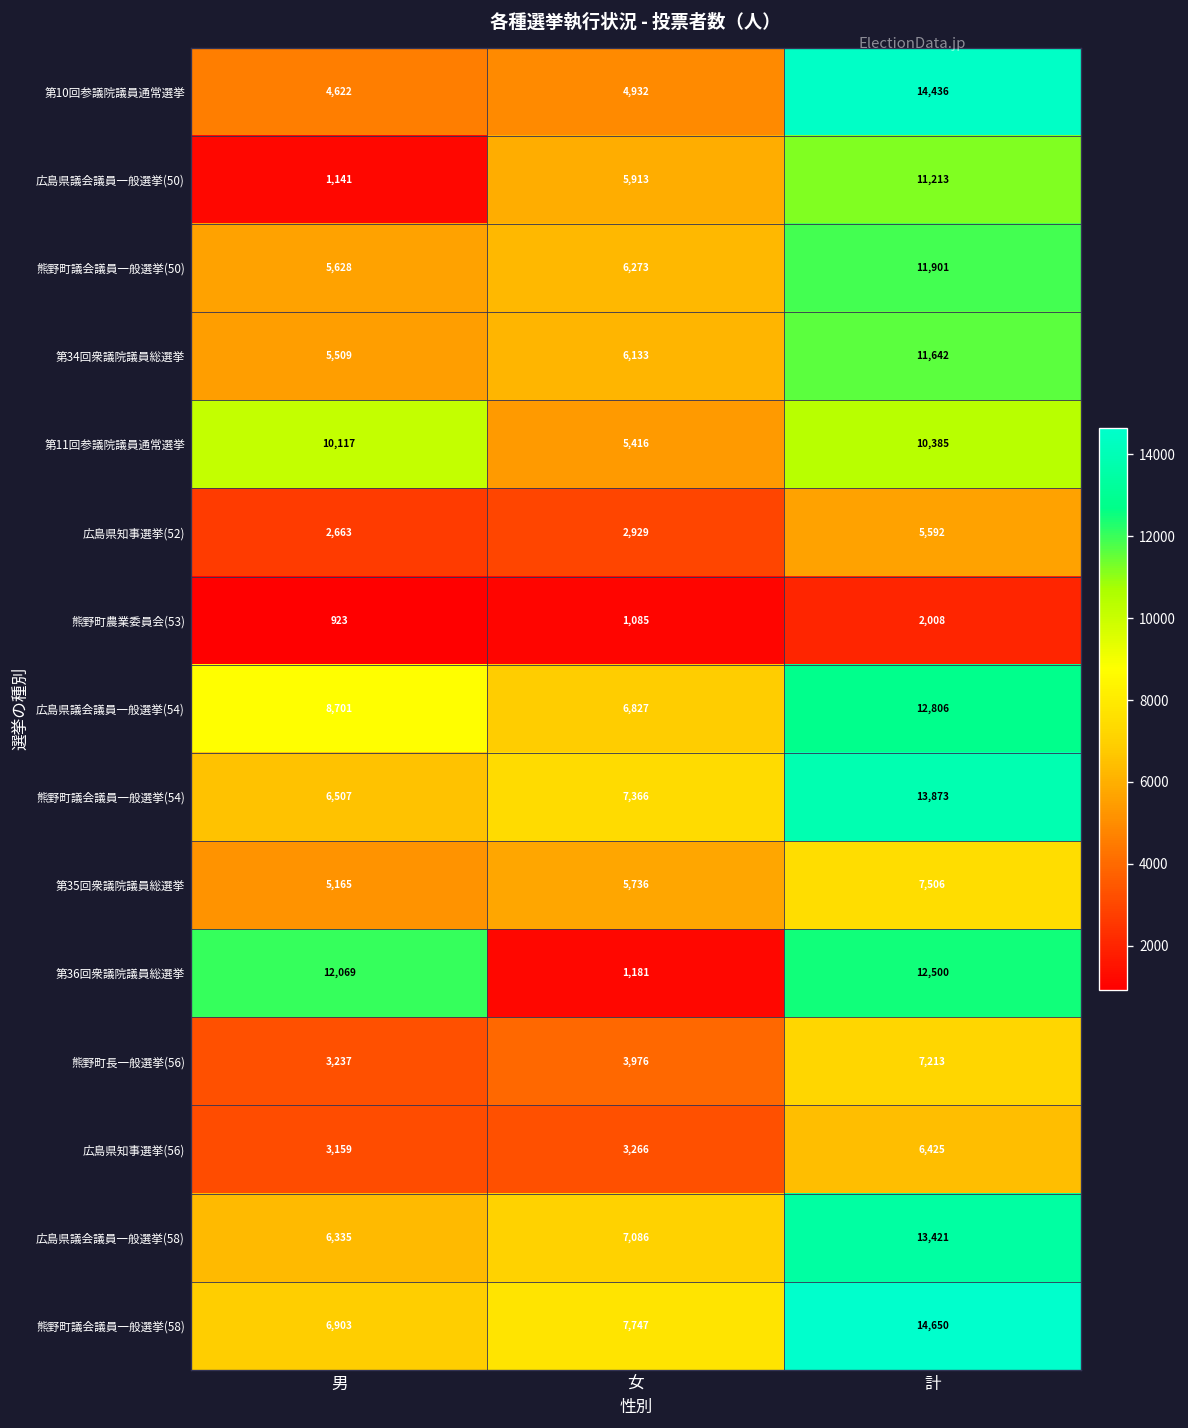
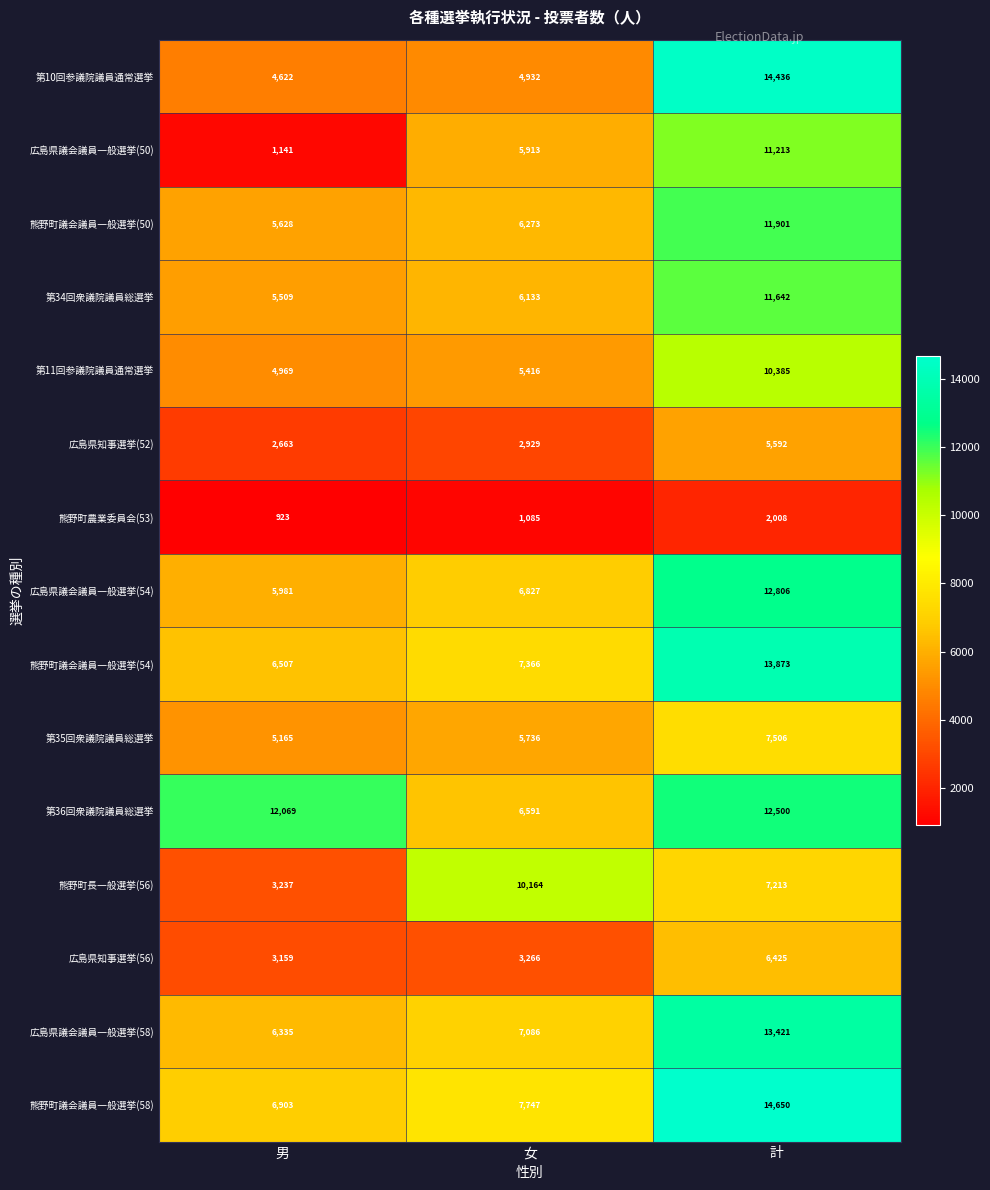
  {
    "第10回参議院議員通常選挙": {
      "男": "4,622",
      "女": "4,932",
      "計": "14,436"
    },
    "広島県議会議員一般選挙(50)": {
      "男": "1,141",
      "女": "5,913",
      "計": "11,213"
    },
    "熊野町議会議員一般選挙(50)": {
      "男": "5,628",
      "女": "6,273",
      "計": "11,901"
    },
    "第34回衆議院議員総選挙": {
      "男": "5,509",
      "女": "6,133",
      "計": "11,642"
    },
    "第11回参議院議員通常選挙": {
-     "男": "10,117",
+     "男": "4,969",
      "女": "5,416",
      "計": "10,385"
    },
    "広島県知事選挙(52)": {
      "男": "2,663",
      "女": "2,929",
      "計": "5,592"
    },
    "熊野町農業委員会(53)": {
      "男": "923",
      "女": "1,085",
      "計": "2,008"
    },
    "広島県議会議員一般選挙(54)": {
-     "男": "8,701",
+     "男": "5,981",
      "女": "6,827",
      "計": "12,806"
    },
    "熊野町議会議員一般選挙(54)": {
      "男": "6,507",
      "女": "7,366",
      "計": "13,873"
    },
    "第35回衆議院議員総選挙": {
      "男": "5,165",
      "女": "5,736",
      "計": "7,506"
    },
    "第36回衆議院議員総選挙": {
      "男": "12,069",
-     "女": "1,181",
+     "女": "6,591",
      "計": "12,500"
    },
    "熊野町長一般選挙(56)": {
      "男": "3,237",
-     "女": "3,976",
+     "女": "10,164",
      "計": "7,213"
    },
    "広島県知事選挙(56)": {
      "男": "3,159",
      "女": "3,266",
      "計": "6,425"
    },
    "広島県議会議員一般選挙(58)": {
      "男": "6,335",
      "女": "7,086",
      "計": "13,421"
    },
    "熊野町議会議員一般選挙(58)": {
      "男": "6,903",
      "女": "7,747",
      "計": "14,650"
    }
  }
